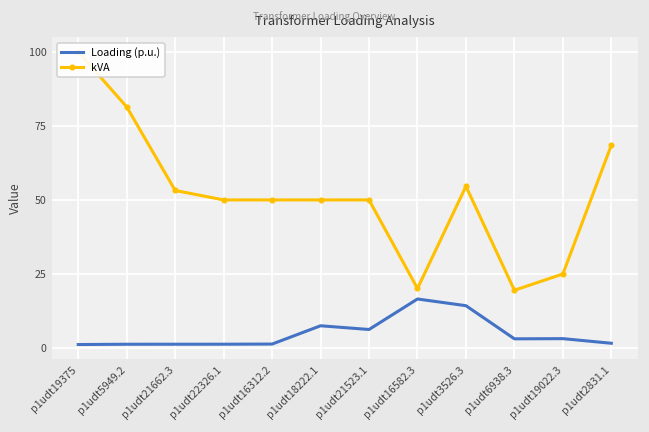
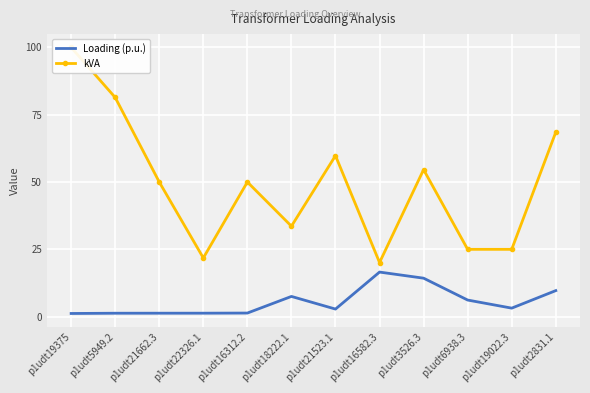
  {
    "Loading (p.u.)": {
      "p1udt19375": 1,
      "p1udt5949.2": 1,
      "p1udt21662.3": 1,
      "p1udt22326.1": 1,
      "p1udt16312.2": 1,
      "p1udt18222.1": 8,
-     "p1udt21523.1": 6,
+     "p1udt21523.1": 3,
      "p1udt16582.3": 17,
      "p1udt3526.3": 14,
-     "p1udt6938.3": 3,
+     "p1udt6938.3": 6,
      "p1udt19022.3": 3,
-     "p1udt2831.1": 2
+     "p1udt2831.1": 10
    },
    "kVA": {
      "p1udt5949.2": 81,
-     "p1udt21662.3": 53,
-     "p1udt22326.1": 50,
+     "p1udt21662.3": 50,
+     "p1udt22326.1": 22,
      "p1udt16312.2": 50,
-     "p1udt18222.1": 50,
-     "p1udt21523.1": 50,
+     "p1udt18222.1": 34,
+     "p1udt21523.1": 60,
      "p1udt16582.3": 20,
      "p1udt3526.3": 55,
-     "p1udt6938.3": 20,
+     "p1udt6938.3": 25,
      "p1udt19022.3": 25,
      "p1udt2831.1": 69
    }
  }
